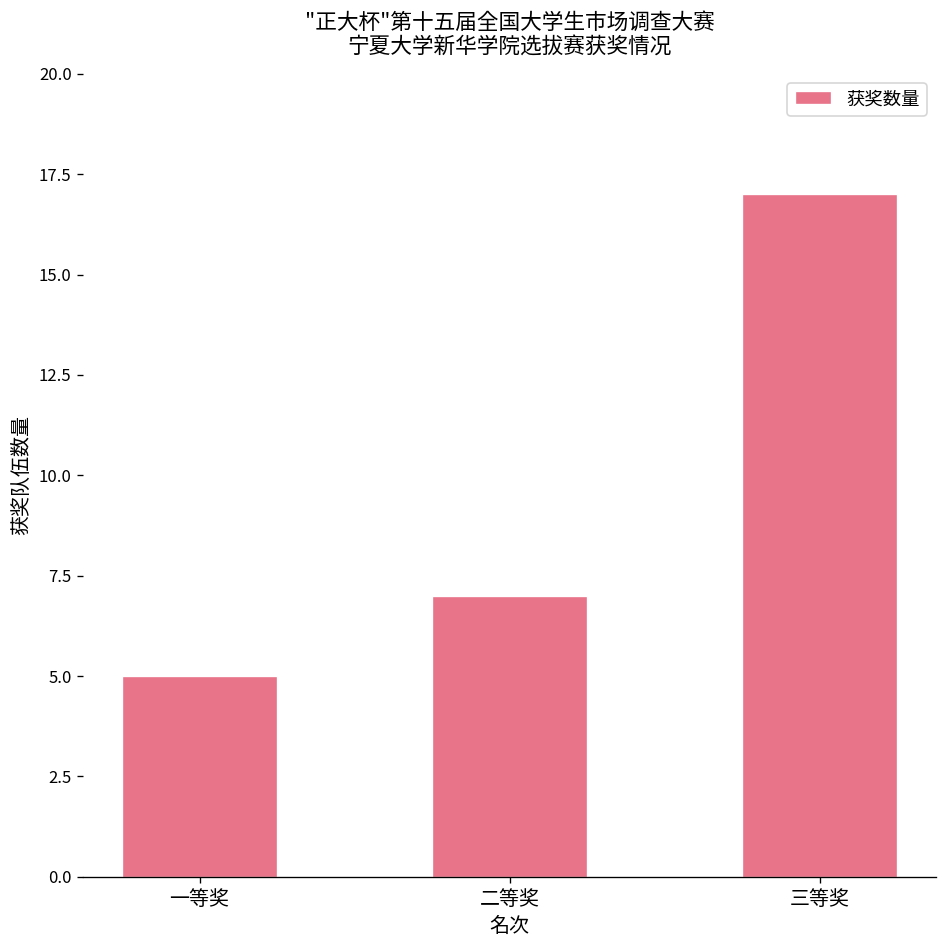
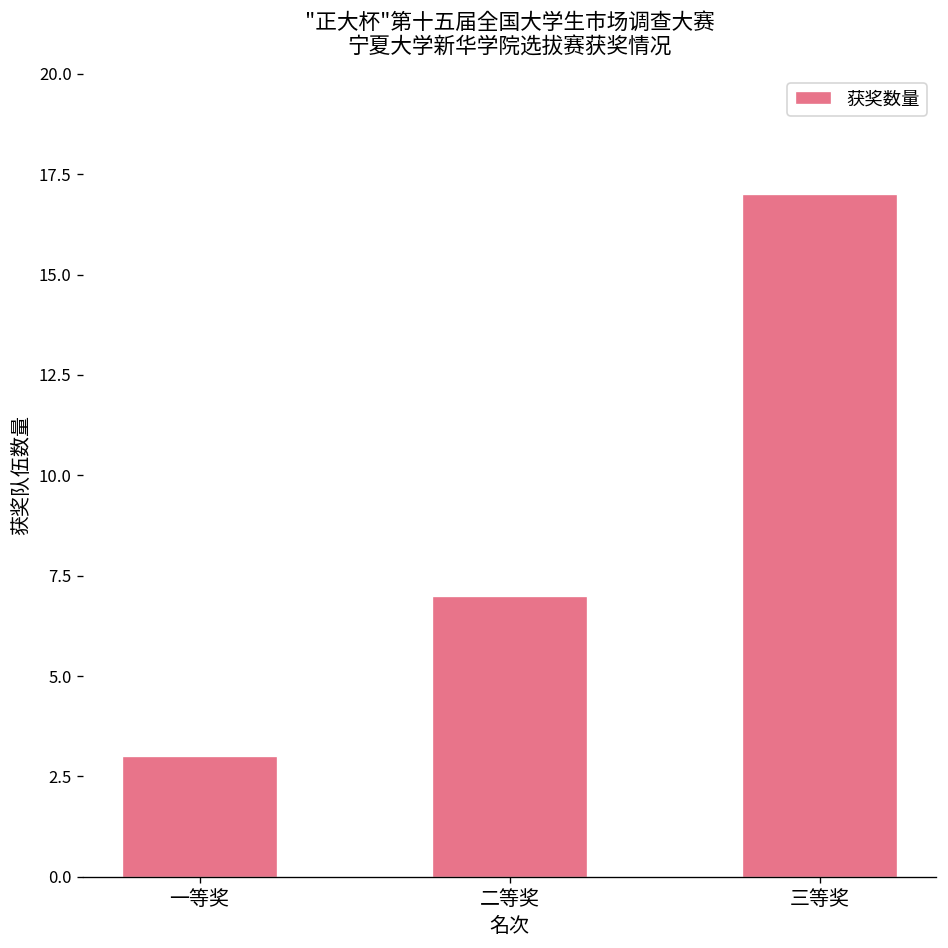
  {
-   "一等奖": 5,
+   "一等奖": 3,
    "二等奖": 7,
    "三等奖": 17
  }
